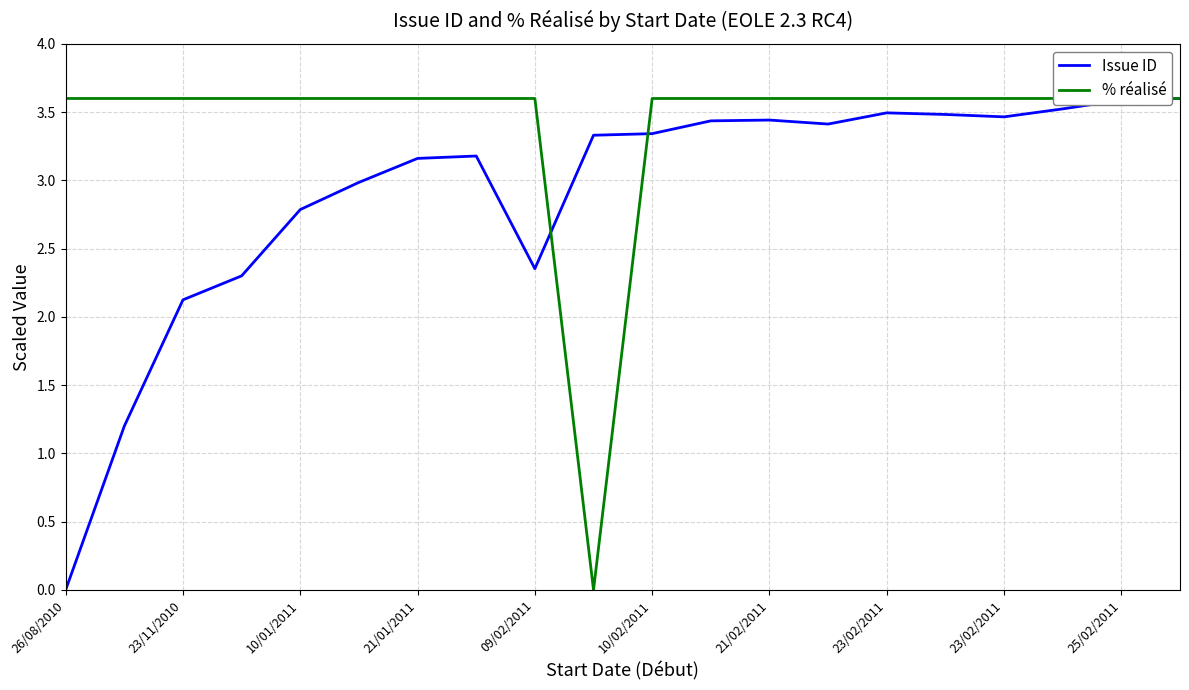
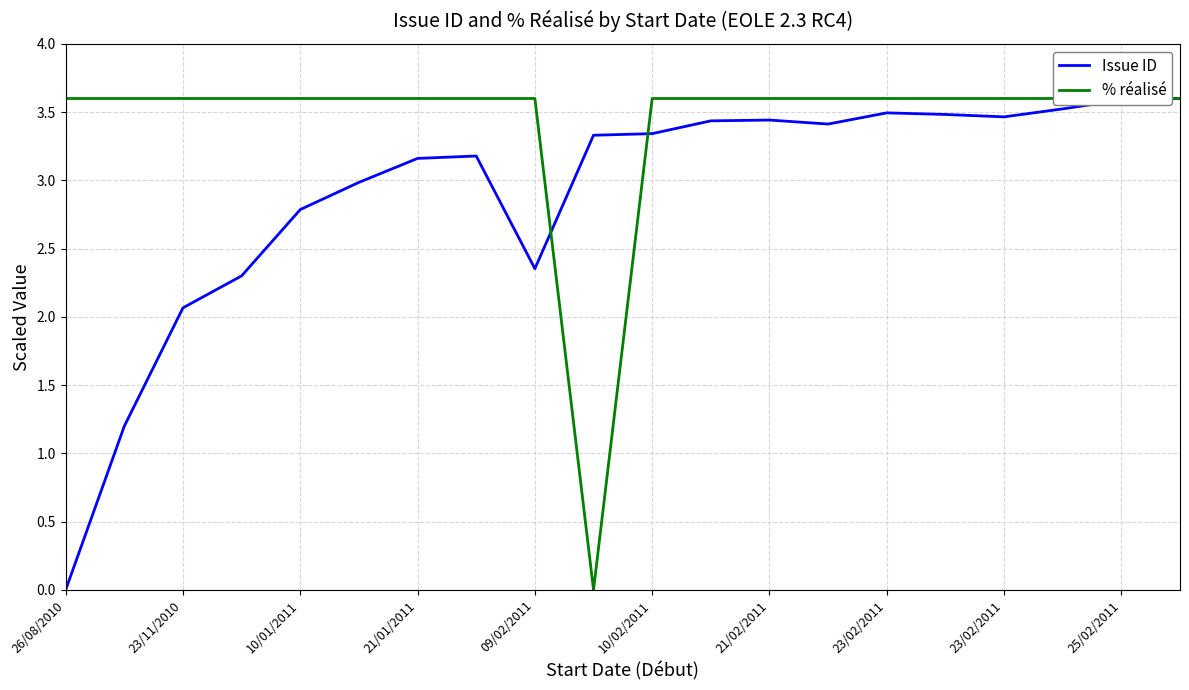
  {
    "Issue ID": {
      "26/08/2010": 0.00,
-     "23/11/2010": 2.12,
+     "23/11/2010": 2.07,
      "10/01/2011": 2.79,
      "21/01/2011": 3.16,
      "09/02/2011": 2.35
    },
    "% réalisé": {
      "26/08/2010": 3.60,
      "23/11/2010": 3.60,
      "10/01/2011": 3.60,
      "21/01/2011": 3.60,
      "09/02/2011": 3.60
    }
  }
